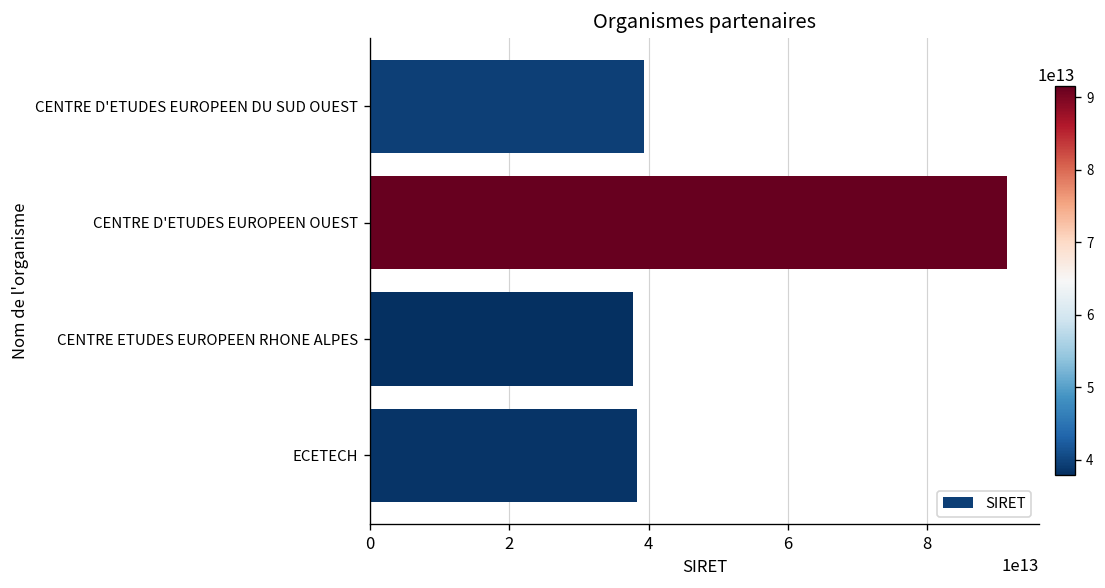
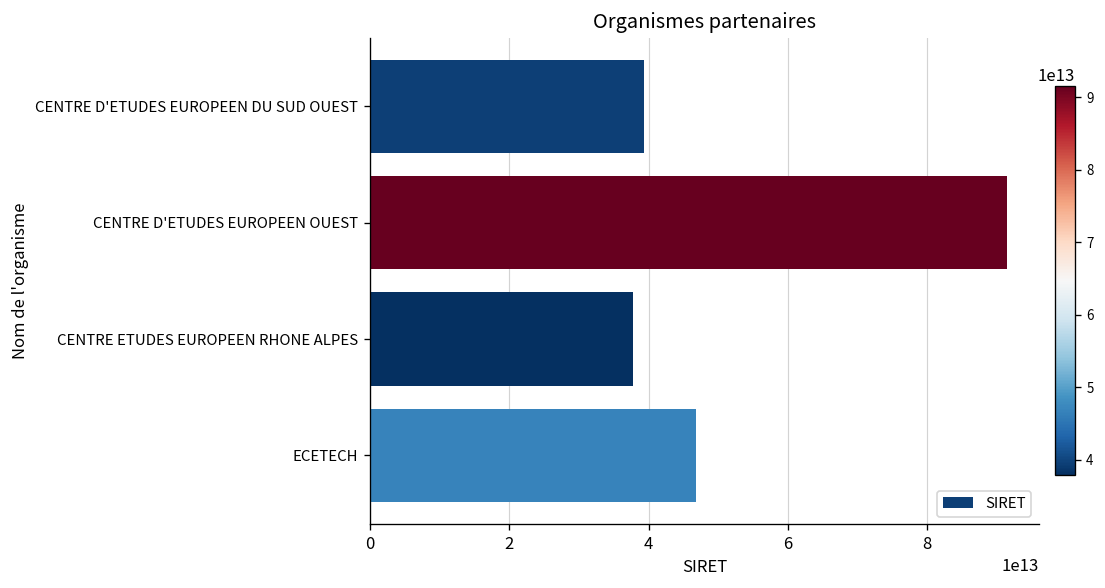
  {
    "CENTRE D'ETUDES EUROPEEN DU SUD OUEST": 39000000000000,
    "CENTRE D'ETUDES EUROPEEN OUEST": 91000000000000,
    "CENTRE ETUDES EUROPEEN RHONE ALPES": 38000000000000,
-   "ECETECH": 38000000000000
+   "ECETECH": 47000000000000
  }
